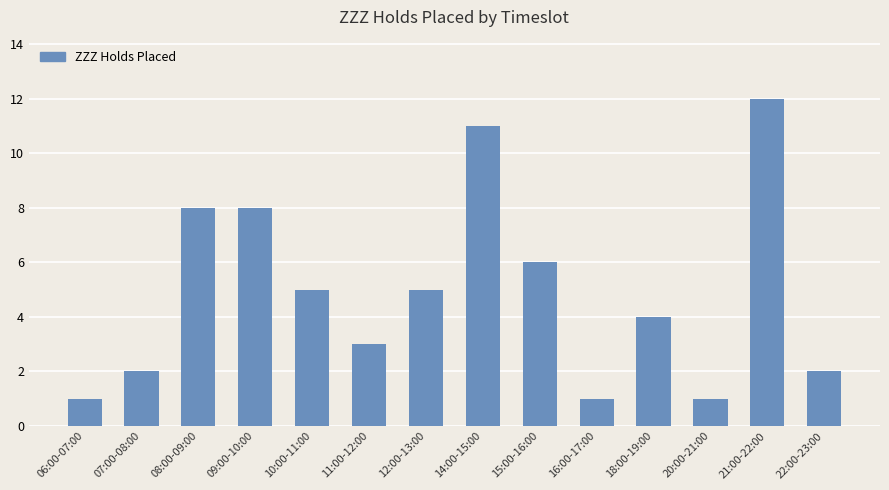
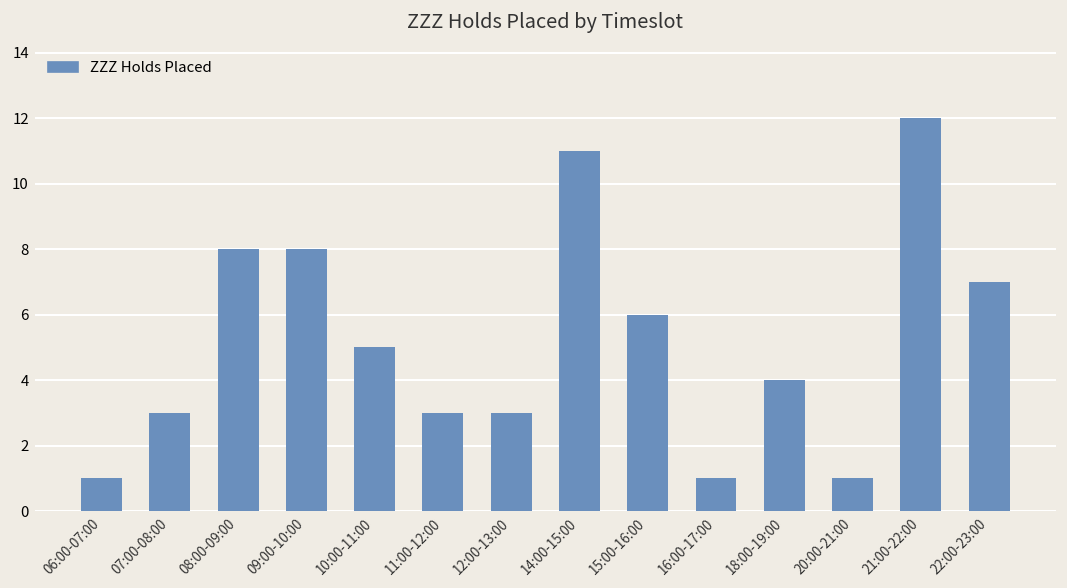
  {
    "06:00-07:00": 1,
-   "07:00-08:00": 2,
+   "07:00-08:00": 3,
    "08:00-09:00": 8,
    "09:00-10:00": 8,
    "10:00-11:00": 5,
    "11:00-12:00": 3,
-   "12:00-13:00": 5,
+   "12:00-13:00": 3,
    "14:00-15:00": 11,
    "15:00-16:00": 6,
    "16:00-17:00": 1,
    "18:00-19:00": 4,
    "20:00-21:00": 1,
    "21:00-22:00": 12,
-   "22:00-23:00": 2
+   "22:00-23:00": 7
  }
